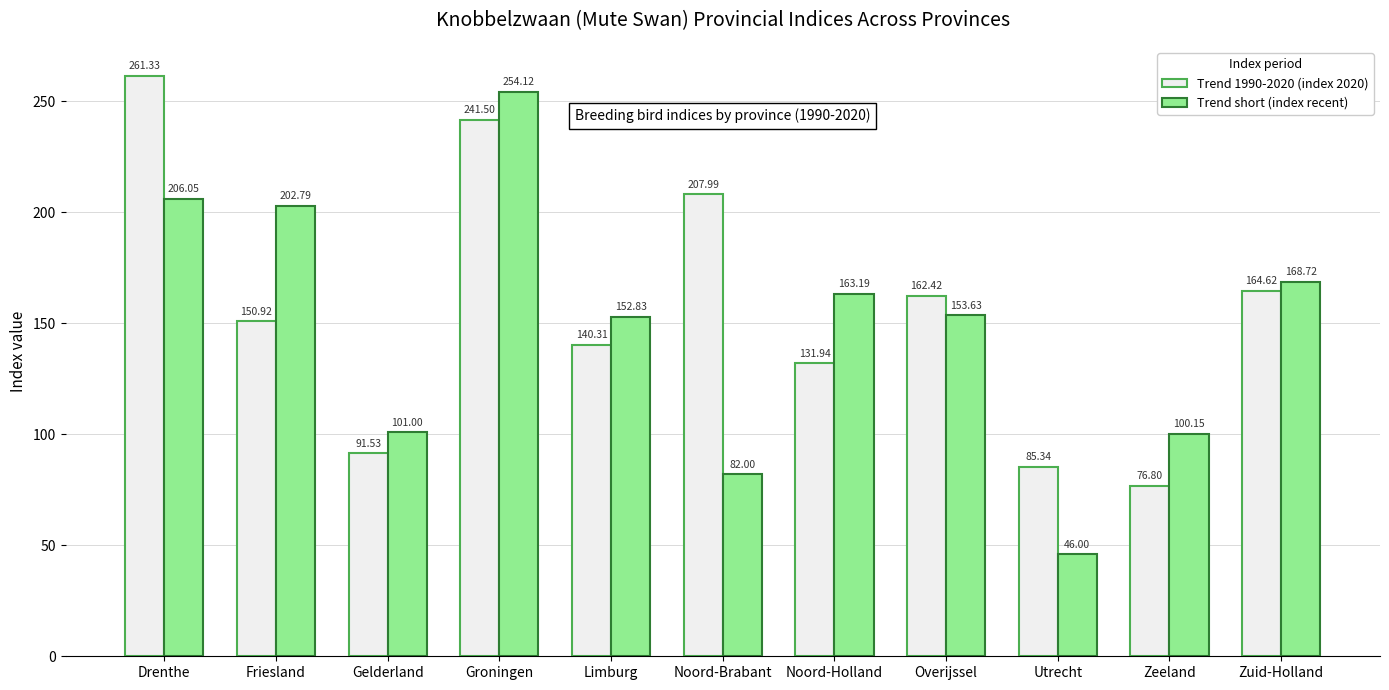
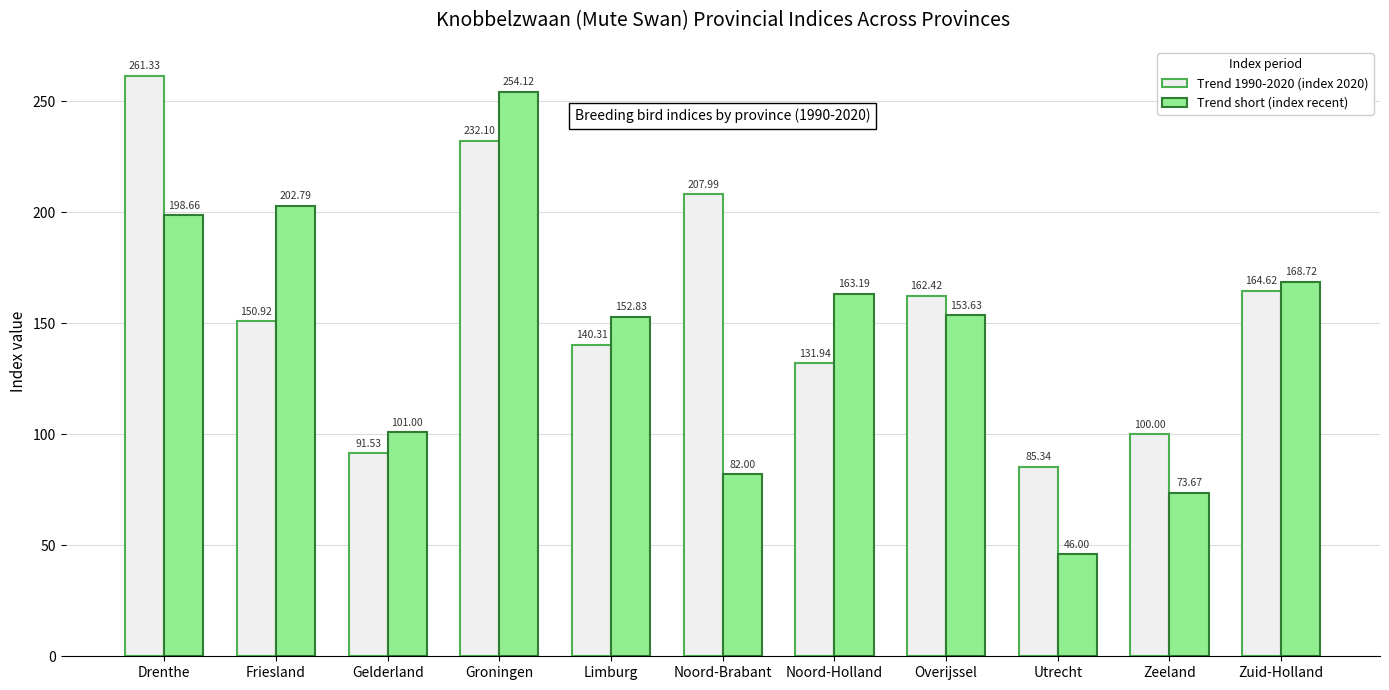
  {
    "Trend 1990-2020 (index 2020)": {
      "Drenthe": 261.33,
      "Friesland": 150.92,
      "Gelderland": 91.53,
-     "Groningen": 241.50,
+     "Groningen": 232.10,
      "Limburg": 140.31,
      "Noord-Brabant": 207.99,
      "Noord-Holland": 131.94,
      "Overijssel": 162.42,
      "Utrecht": 85.34,
-     "Zeeland": 76.80,
+     "Zeeland": 100.00,
      "Zuid-Holland": 164.62
    },
    "Trend short (index recent)": {
-     "Drenthe": 206.05,
+     "Drenthe": 198.66,
      "Friesland": 202.79,
      "Gelderland": 101.00,
      "Groningen": 254.12,
      "Limburg": 152.83,
      "Noord-Brabant": 82.00,
      "Noord-Holland": 163.19,
      "Overijssel": 153.63,
      "Utrecht": 46.00,
-     "Zeeland": 100.15,
+     "Zeeland": 73.67,
      "Zuid-Holland": 168.72
    }
  }
